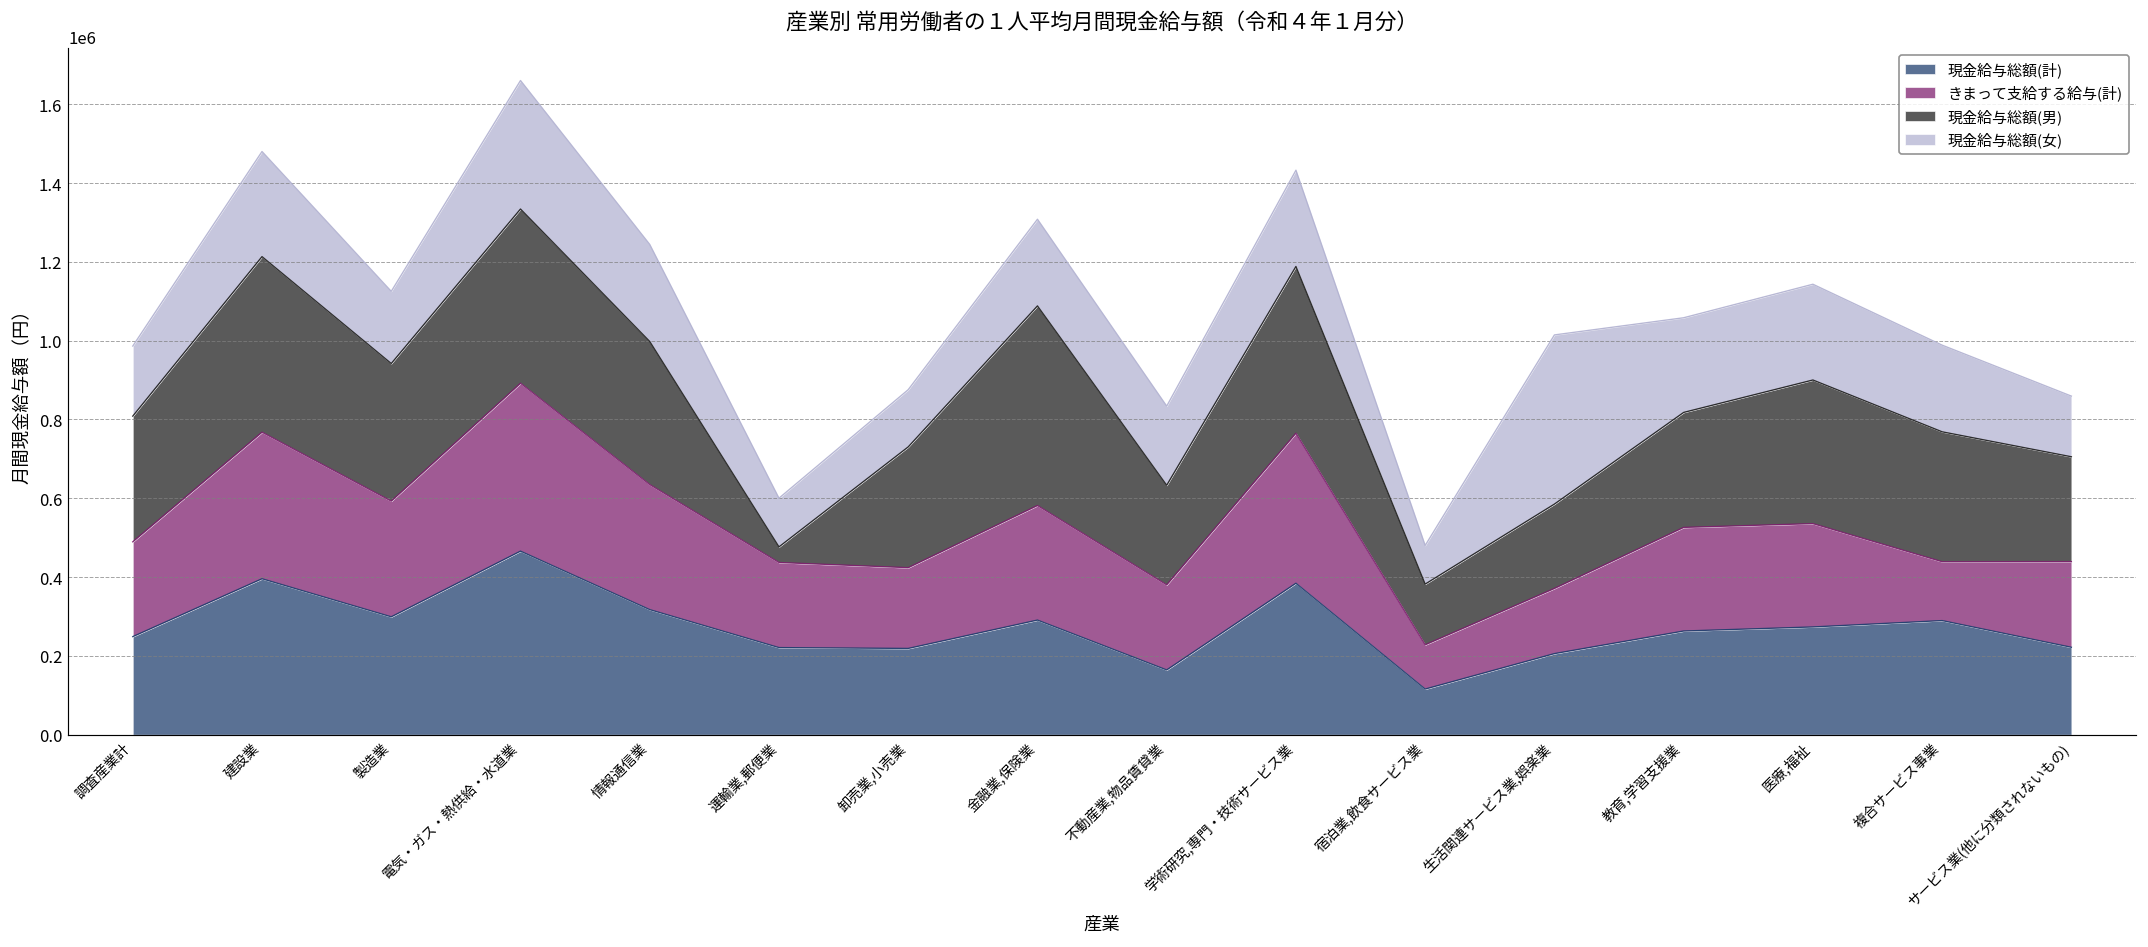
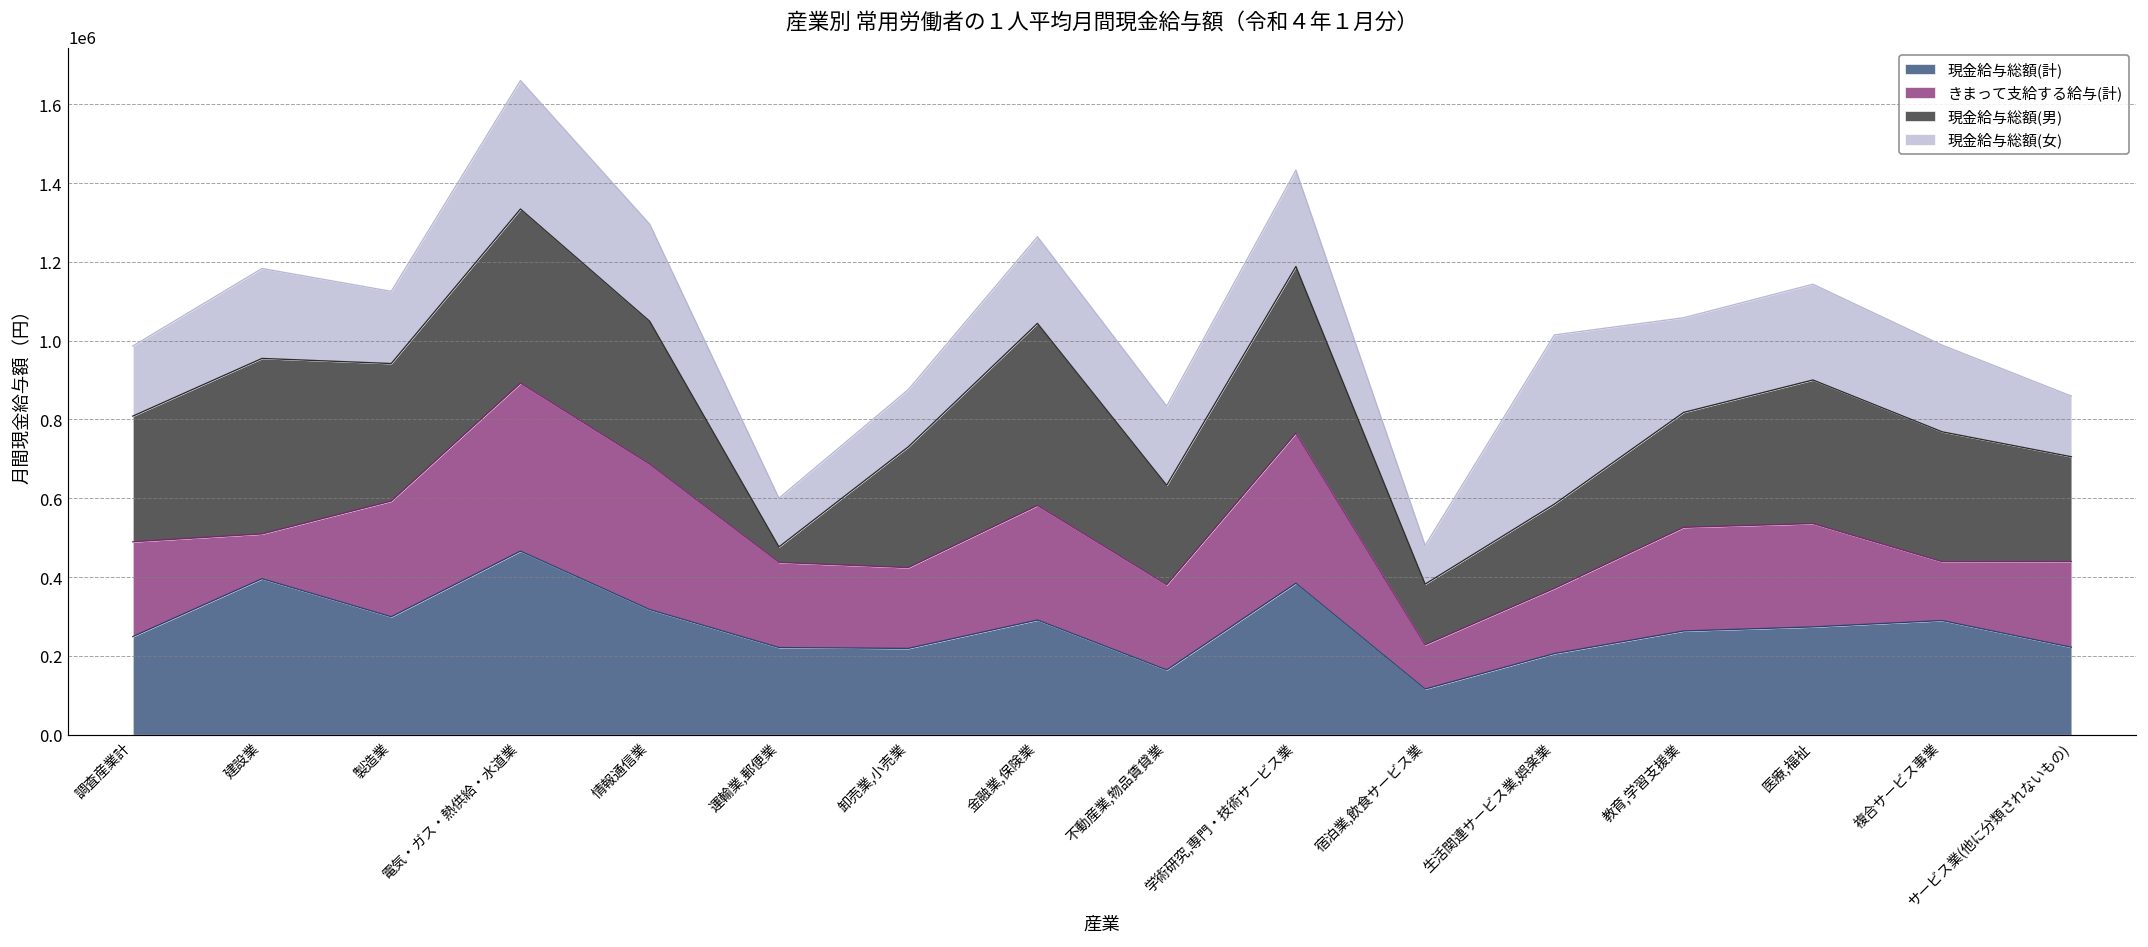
  {
    "現金給与総額(計)": {
      "調査産業計": 250000,
      "建設業": 400000,
      "製造業": 300000,
      "電気・ガス・熱供給・水道業": 470000,
      "情報通信業": 320000,
      "運輸業,郵便業": 220000,
      "卸売業,小売業": 220000,
      "金融業,保険業": 290000,
      "不動産業,物品賃貸業": 160000,
      "学術研究,専門・技術サービス業": 380000,
      "宿泊業,飲食サービス業": 120000,
      "生活関連サービス業,娯楽業": 210000,
      "教育,学習支援業": 260000,
      "医療,福祉": 270000,
      "複合サービス事業": 290000,
      "サービス業(他に分類されないもの)": 220000
    },
    "きまって支給する給与(計)": {
      "調査産業計": 240000,
-     "建設業": 370000,
+     "建設業": 110000,
      "製造業": 290000,
      "電気・ガス・熱供給・水道業": 430000,
-     "情報通信業": 320000,
+     "情報通信業": 370000,
      "運輸業,郵便業": 220000,
      "卸売業,小売業": 200000,
      "金融業,保険業": 290000,
      "不動産業,物品賃貸業": 220000,
      "学術研究,専門・技術サービス業": 380000,
      "宿泊業,飲食サービス業": 110000,
      "生活関連サービス業,娯楽業": 170000,
      "教育,学習支援業": 260000,
      "医療,福祉": 260000,
      "複合サービス事業": 150000,
      "サービス業(他に分類されないもの)": 220000
    },
    "現金給与総額(男)": {
      "調査産業計": 320000,
      "建設業": 450000,
      "製造業": 350000,
      "電気・ガス・熱供給・水道業": 440000,
      "情報通信業": 360000,
      "運輸業,郵便業": 40000,
      "卸売業,小売業": 310000,
-     "金融業,保険業": 510000,
+     "金融業,保険業": 460000,
      "不動産業,物品賃貸業": 250000,
      "学術研究,専門・技術サービス業": 420000,
      "宿泊業,飲食サービス業": 150000,
      "生活関連サービス業,娯楽業": 210000,
      "教育,学習支援業": 290000,
      "医療,福祉": 360000,
      "複合サービス事業": 330000,
      "サービス業(他に分類されないもの)": 270000
    },
    "現金給与総額(女)": {
      "調査産業計": 180000,
-     "建設業": 270000,
+     "建設業": 230000,
      "製造業": 180000,
      "電気・ガス・熱供給・水道業": 330000,
      "情報通信業": 250000,
      "運輸業,郵便業": 120000,
      "卸売業,小売業": 150000,
      "金融業,保険業": 220000,
      "不動産業,物品賃貸業": 200000,
      "学術研究,専門・技術サービス業": 240000,
      "宿泊業,飲食サービス業": 100000,
      "生活関連サービス業,娯楽業": 430000,
      "教育,学習支援業": 240000,
      "医療,福祉": 240000,
      "複合サービス事業": 220000,
      "サービス業(他に分類されないもの)": 150000
    }
  }
